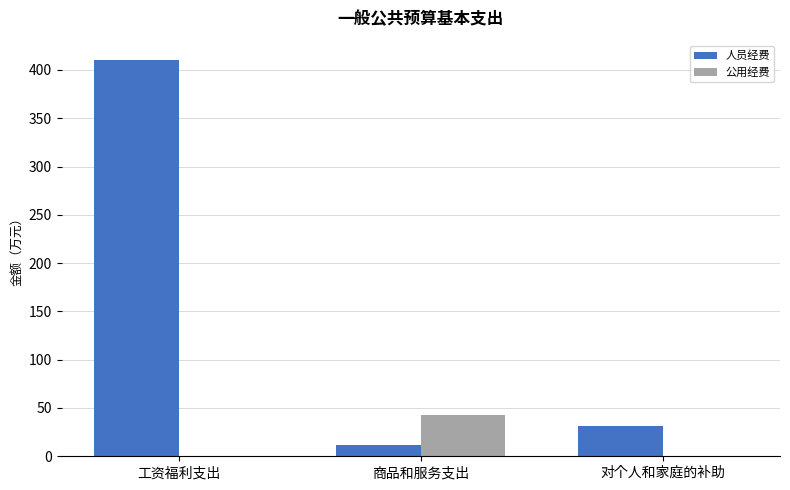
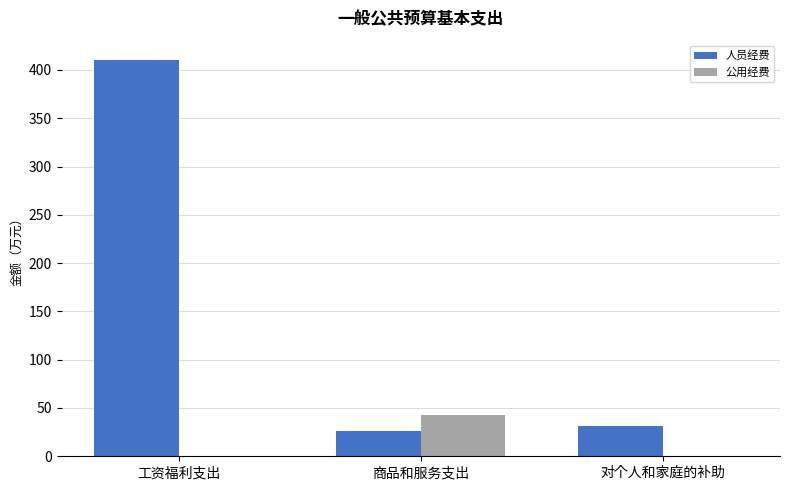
  {
    "人员经费": {
      "工资福利支出": 410,
-     "商品和服务支出": 10,
+     "商品和服务支出": 30,
      "对个人和家庭的补助": 30
    },
    "公用经费": {
      "工资福利支出": 0,
      "商品和服务支出": 40,
      "对个人和家庭的补助": 0
    }
  }
